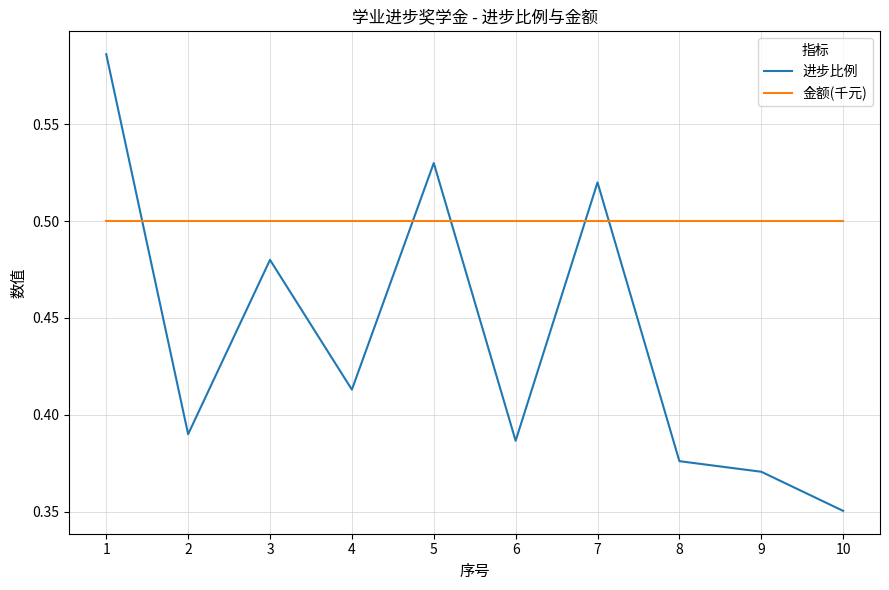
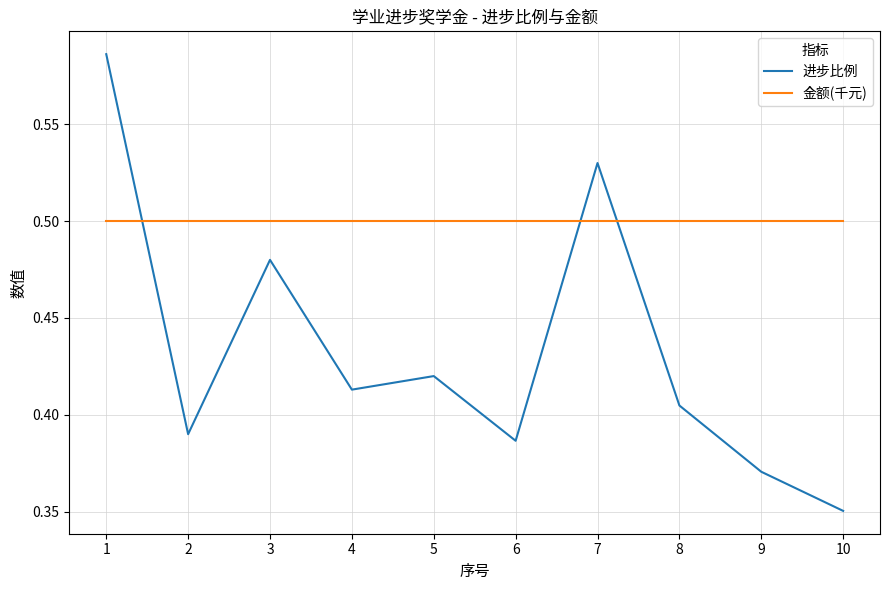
  {
    "进步比例": {
      "1": 0.586,
      "2": 0.390,
      "3": 0.480,
      "4": 0.413,
-     "5": 0.53,
+     "5": 0.42,
      "6": 0.387,
-     "7": 0.52,
-     "8": 0.376,
+     "7": 0.53,
+     "8": 0.405,
      "9": 0.371,
      "10": 0.350
    },
    "金额(千元)": {
      "1": 0.500,
      "2": 0.500,
      "3": 0.500,
      "4": 0.500,
      "5": 0.500,
      "6": 0.500,
      "7": 0.500,
      "8": 0.500,
      "9": 0.500,
      "10": 0.500
    }
  }
